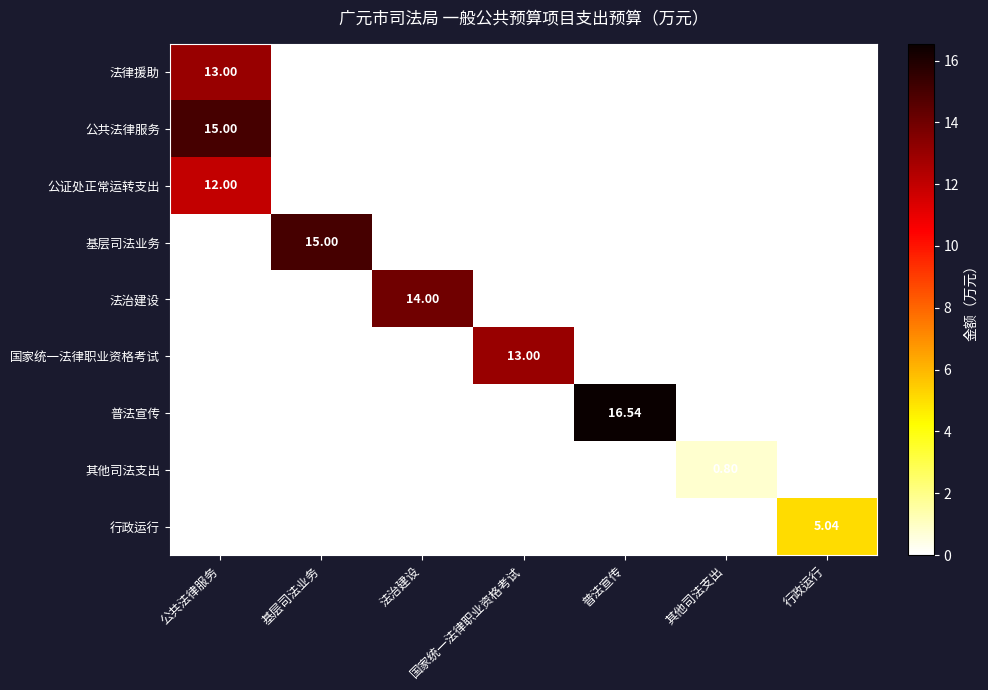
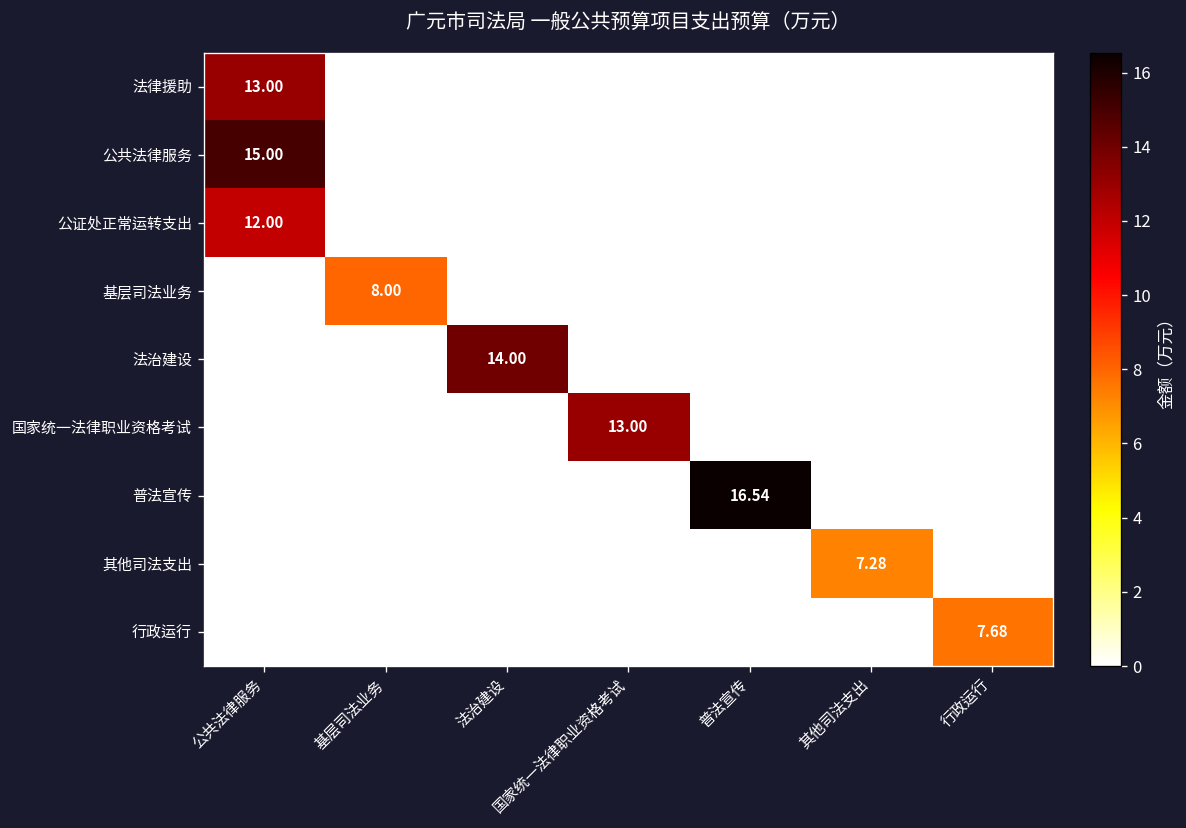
  {
    "法律援助": {
      "公共法律服务": 13.00
    },
    "公共法律服务": {
      "公共法律服务": 15.00
    },
    "公证处正常运转支出": {
      "公共法律服务": 12.00
    },
    "基层司法业务": {
-     "基层司法业务": 15.00
+     "基层司法业务": 8.00
    },
    "法治建设": {
      "法治建设": 14.00
    },
    "国家统一法律职业资格考试": {
      "国家统一法律职业资格考试": 13.00
    },
    "普法宣传": {
      "普法宣传": 16.54
    },
    "其他司法支出": {
-     "其他司法支出": 0.80
+     "其他司法支出": 7.28
    },
    "行政运行": {
-     "行政运行": 5.04
+     "行政运行": 7.68
    }
  }
